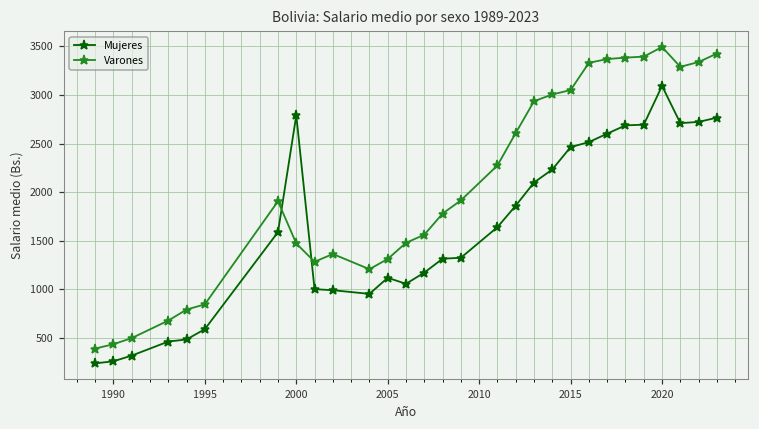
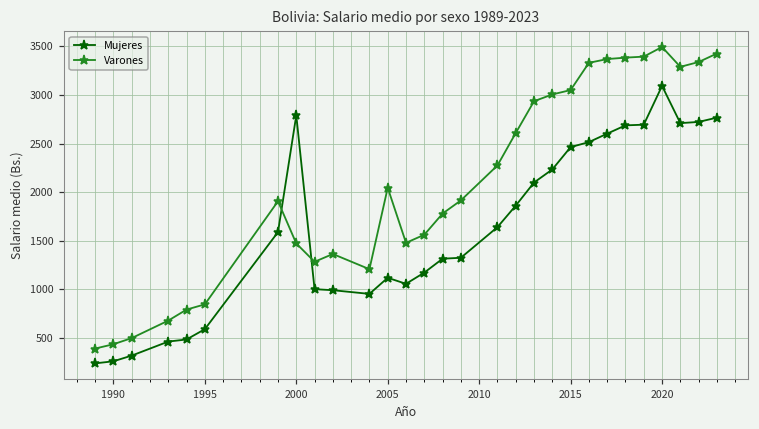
  {
    "Mujeres": {
      "1990": 300,
      "1995": 600,
      "2000": 2800,
      "2005": 1100,
      "2015": 2500,
      "2020": 3100
    },
    "Varones": {
      "1990": 400,
      "1995": 800,
      "2000": 1500,
-     "2005": 1300,
+     "2005": 2000,
      "2015": 3100,
      "2020": 3500
    }
  }
